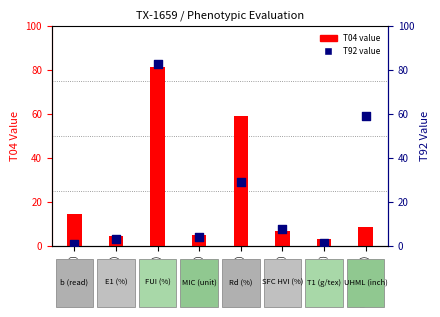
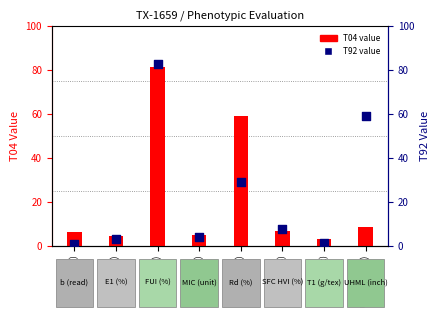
  {
    "T04 value": {
-     "b (read)": 14,
+     "b (read)": 6,
      "E1 (%)": 4,
      "FUI (%)": 81,
      "MIC (unit)": 5,
      "Rd (%)": 59,
      "SFC HVI (%)": 7,
      "T1 (g/tex)": 3,
      "UHML (inch)": 8
    }
  }
